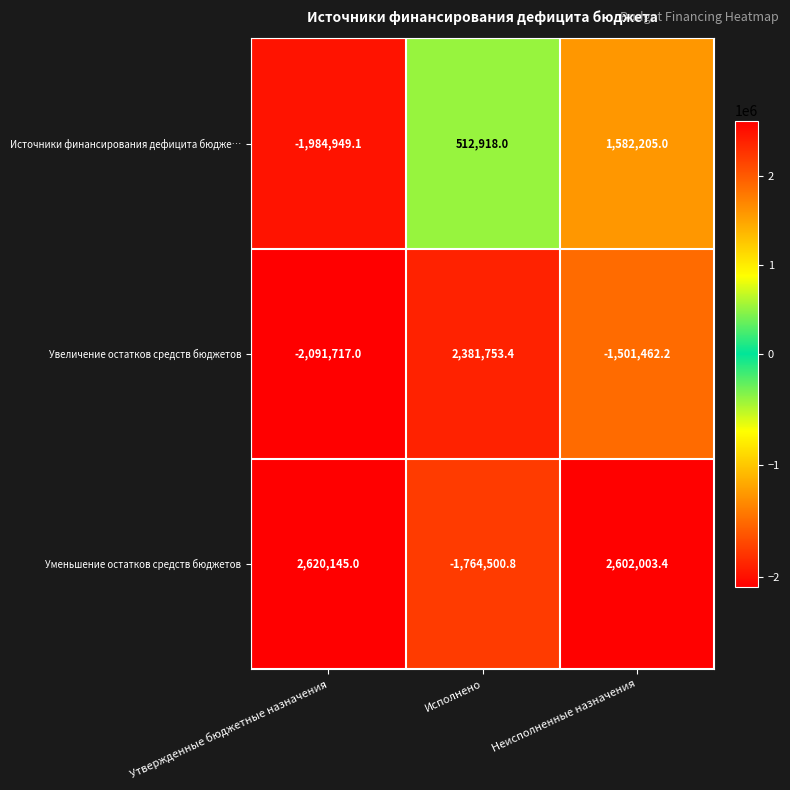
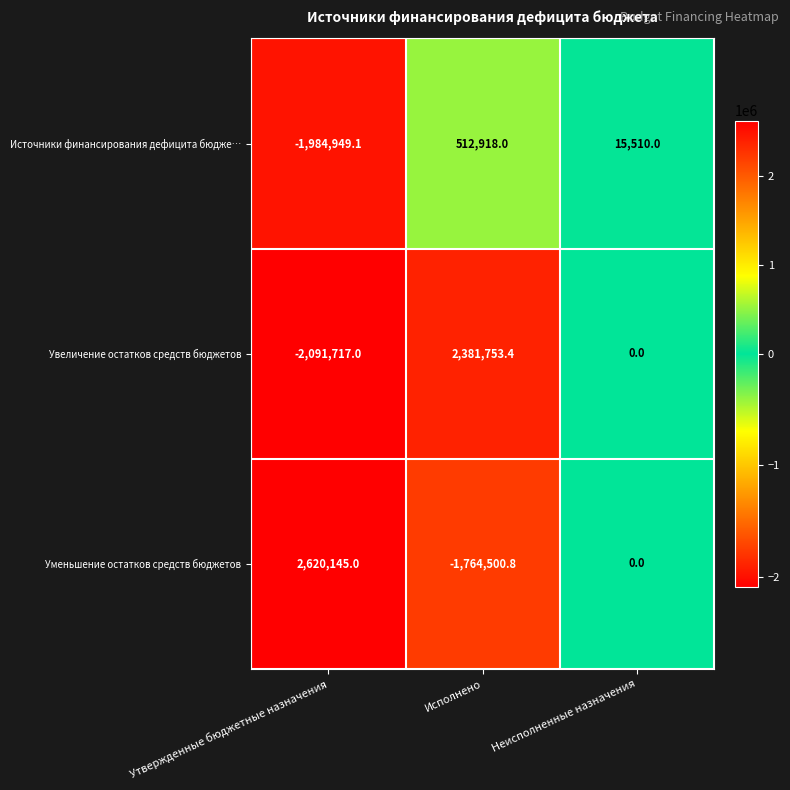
  {
    "Источники финансирования дефицита бюдже…": {
      "Утвержденные бюджетные назначения": "-1,984,949.1",
      "Исполнено": "512,918.0",
-     "Неисполненные назначения": "1,582,205.0"
+     "Неисполненные назначения": "15,510.0"
    },
    "Увеличение остатков средств бюджетов": {
      "Утвержденные бюджетные назначения": "-2,091,717.0",
      "Исполнено": "2,381,753.4",
-     "Неисполненные назначения": "-1,501,462.2"
+     "Неисполненные назначения": "0.0"
    },
    "Уменьшение остатков средств бюджетов": {
      "Утвержденные бюджетные назначения": "2,620,145.0",
      "Исполнено": "-1,764,500.8",
-     "Неисполненные назначения": "2,602,003.4"
+     "Неисполненные назначения": "0.0"
    }
  }
